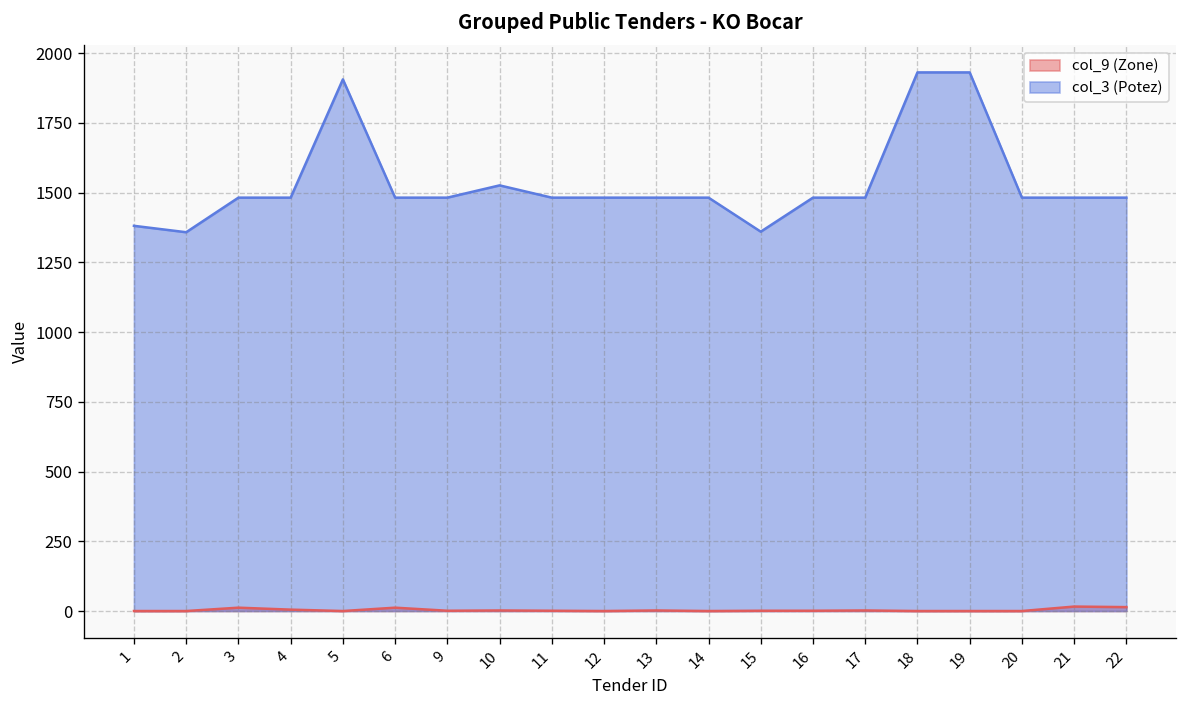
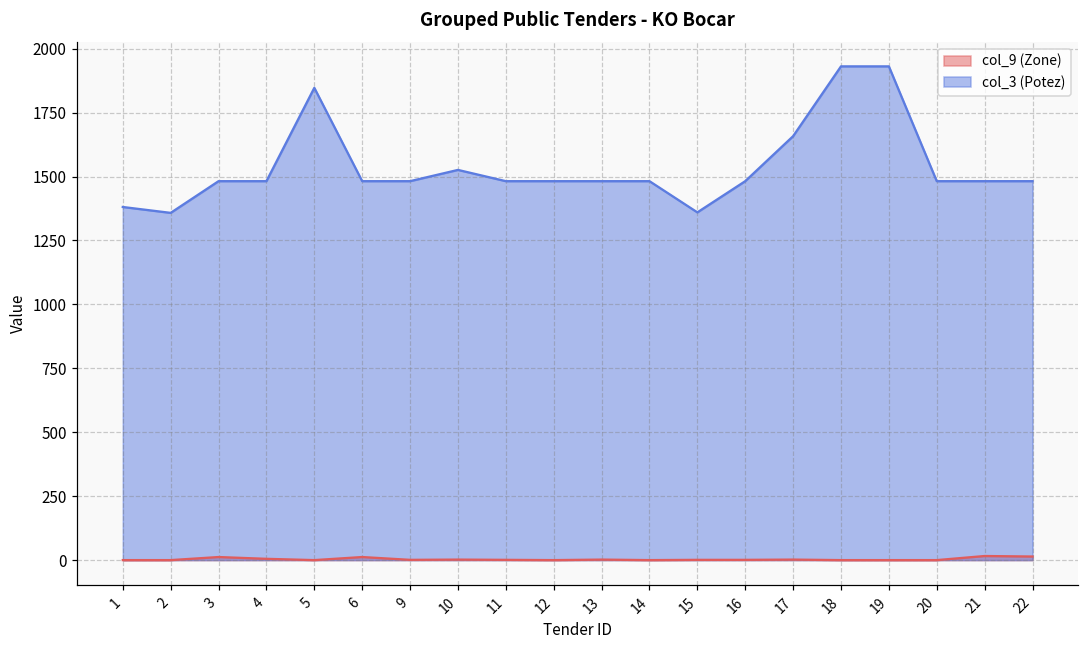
  {
    "col_9 (Zone)": {
      "1": 0,
      "2": 0,
      "3": 10,
      "4": 10,
      "5": 0,
      "6": 10,
      "9": 0,
      "10": 0,
      "11": 0,
      "12": 0,
      "13": 0,
      "14": 0,
      "15": 0,
      "16": 0,
      "17": 0,
      "18": 0,
      "19": 0,
      "20": 0,
      "21": 20,
      "22": 10
    },
    "col_3 (Potez)": {
      "1": 1380,
      "2": 1360,
      "3": 1480,
      "4": 1480,
-     "5": 1910,
+     "5": 1850,
      "6": 1480,
      "9": 1480,
      "10": 1530,
      "11": 1480,
      "12": 1480,
      "13": 1480,
      "14": 1480,
      "15": 1360,
      "16": 1480,
-     "17": 1480,
+     "17": 1660,
      "18": 1930,
      "19": 1930,
      "20": 1480,
      "21": 1480,
      "22": 1480
    }
  }
